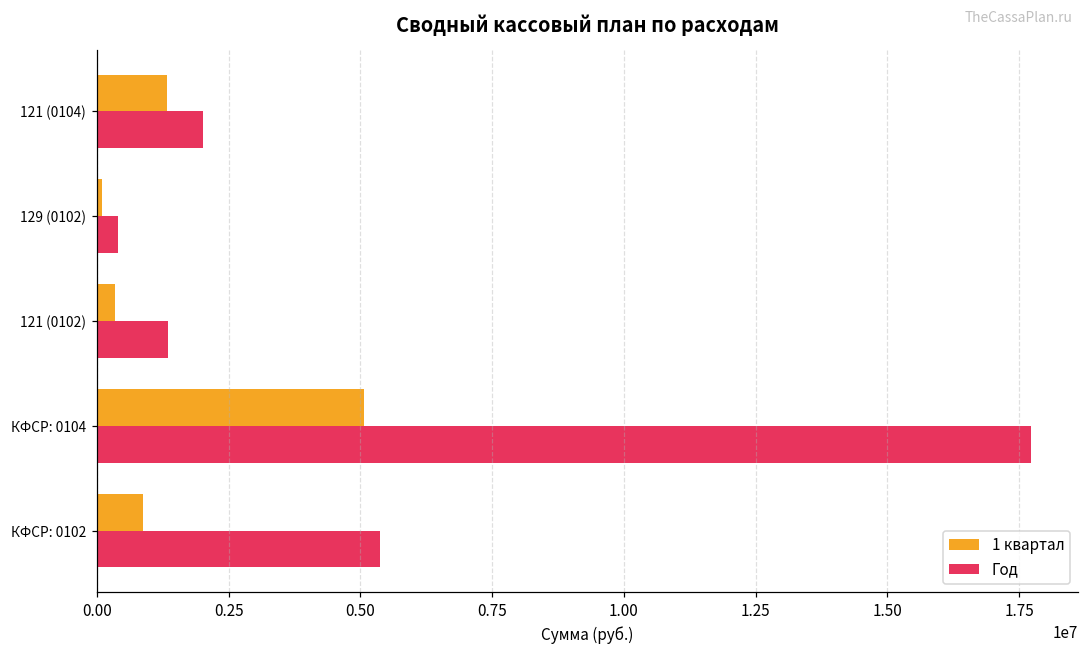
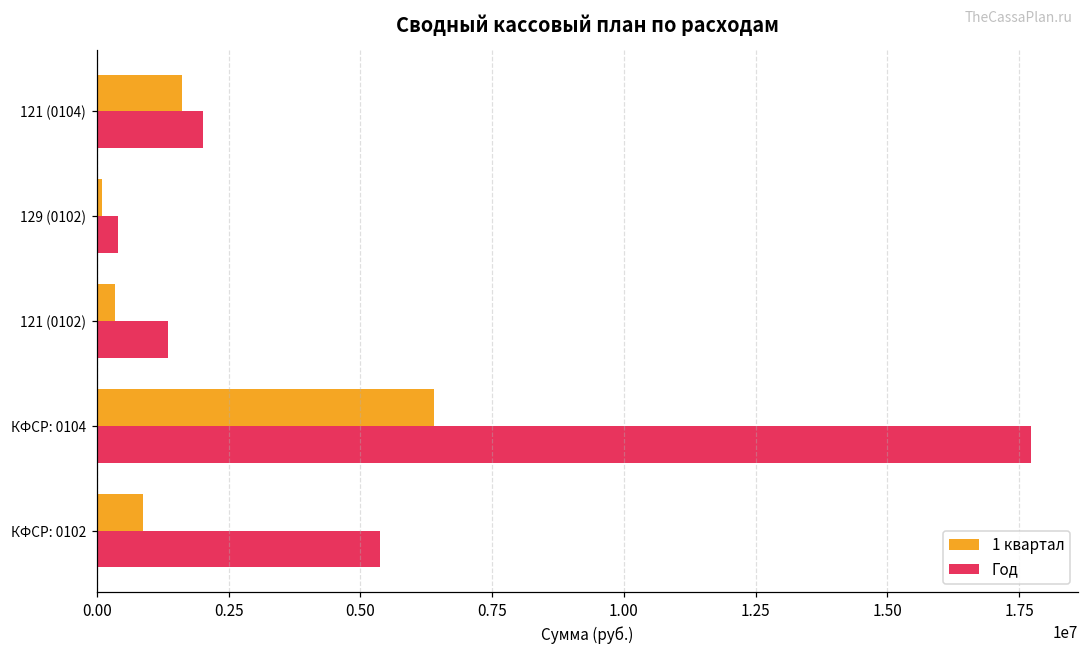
  {
    "1 квартал": {
-     "121 (0104)": 1300000,
+     "121 (0104)": 1600000,
      "129 (0102)": 100000,
      "121 (0102)": 300000,
-     "КФСР: 0104": 5100000,
+     "КФСР: 0104": 6400000,
      "КФСР: 0102": 900000
    },
    "Год": {
      "121 (0104)": 2000000,
      "129 (0102)": 400000,
      "121 (0102)": 1300000,
      "КФСР: 0104": 17700000,
      "КФСР: 0102": 5400000
    }
  }
